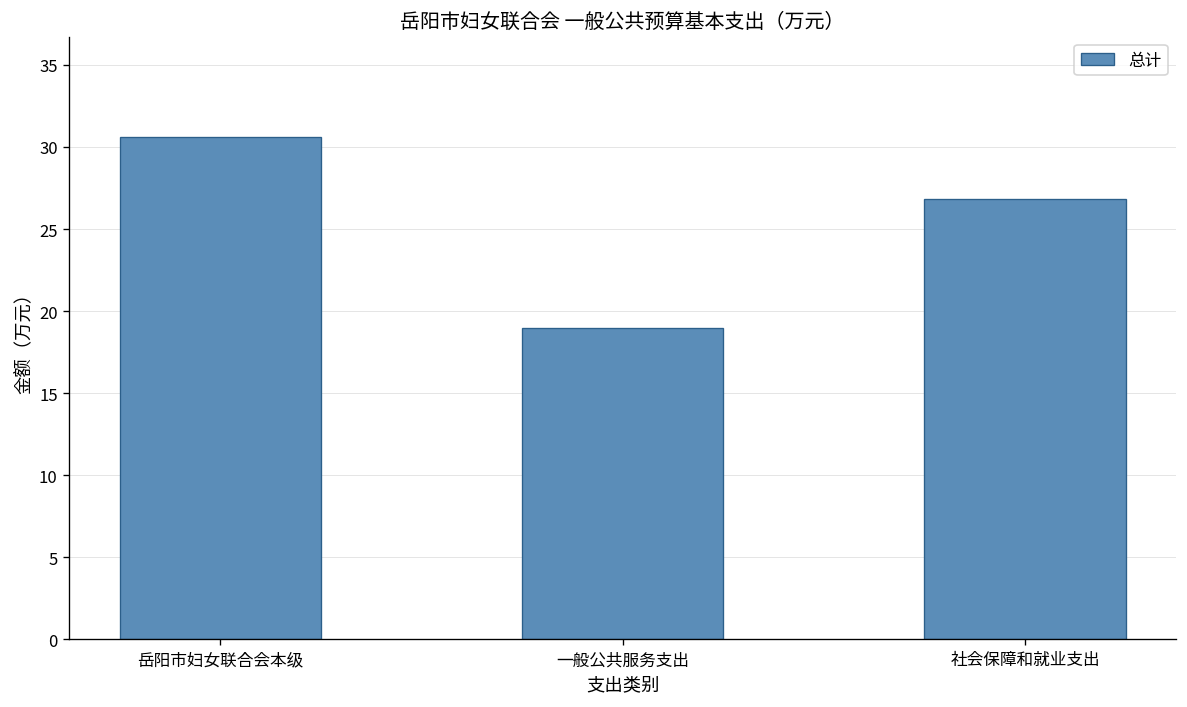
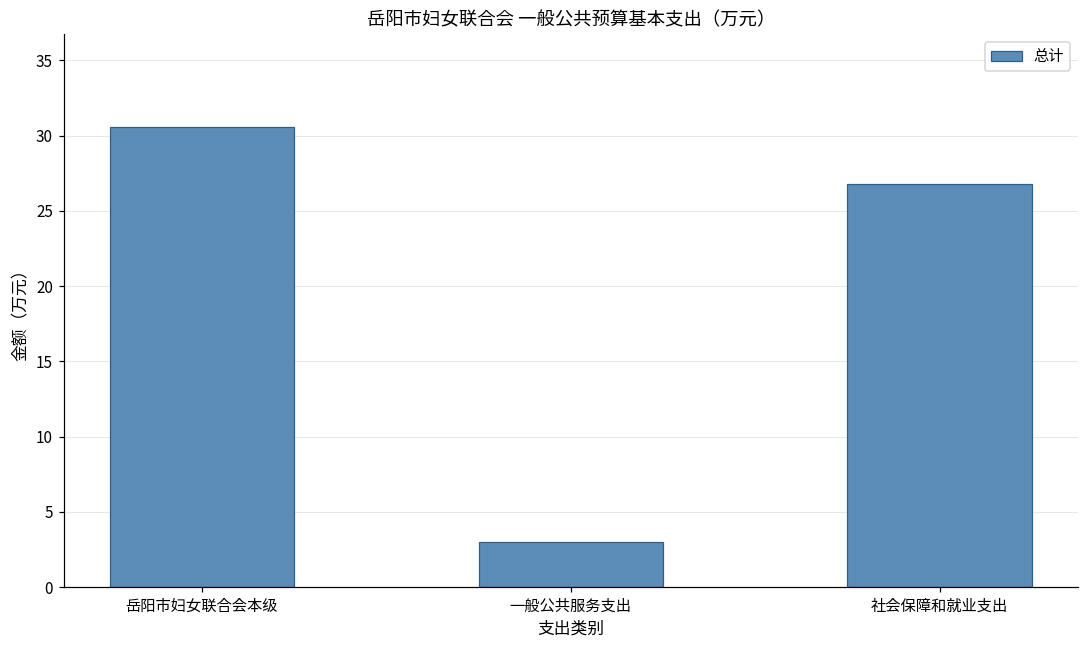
  {
    "岳阳市妇女联合会本级": 30.6,
-   "一般公共服务支出": 18.9,
+   "一般公共服务支出": 3.0,
    "社会保障和就业支出": 26.8
  }
